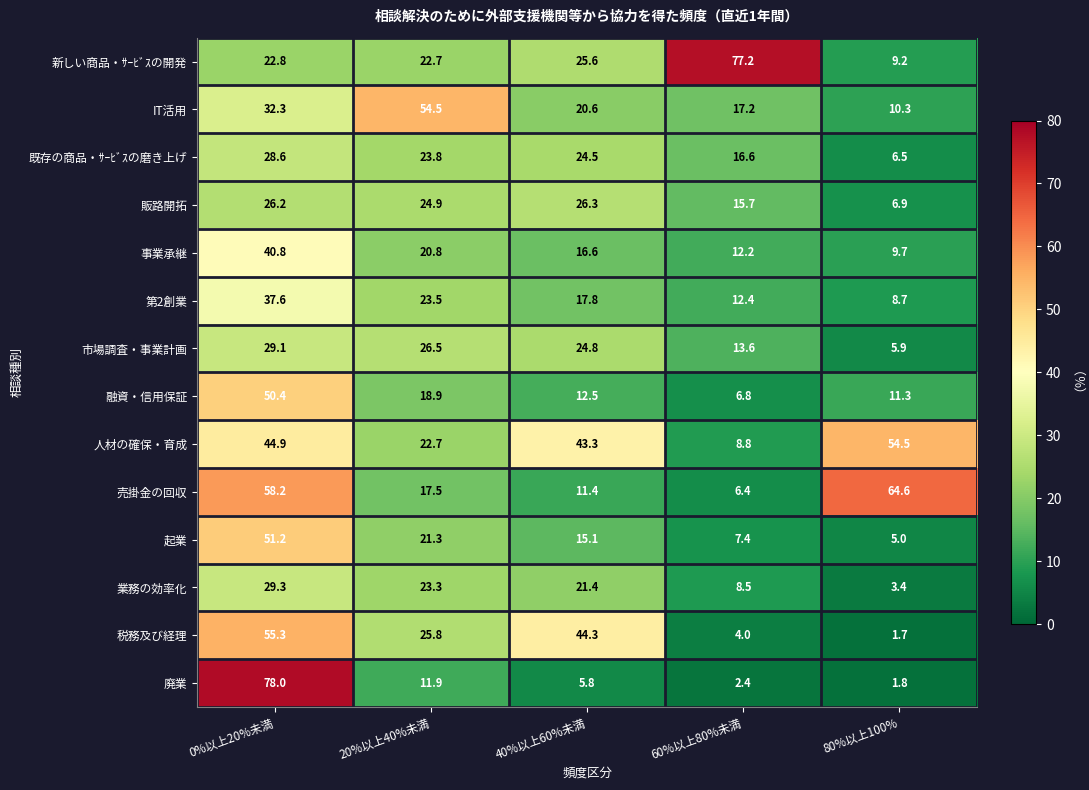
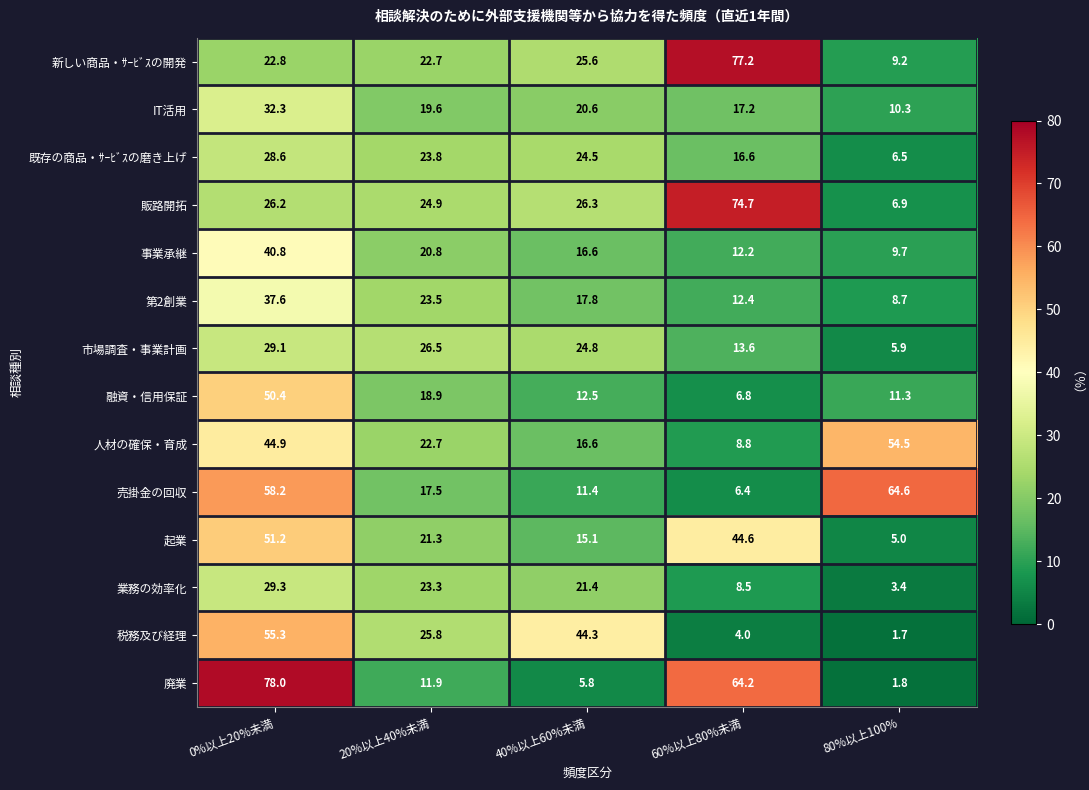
  {
    "新しい商品・ｻｰﾋﾞｽの開発": {
      "0%以上20%未満": 22.8,
      "20%以上40%未満": 22.7,
      "40%以上60%未満": 25.6,
      "60%以上80%未満": 77.2,
      "80%以上100%": 9.2
    },
    "IT活用": {
      "0%以上20%未満": 32.3,
-     "20%以上40%未満": 54.5,
+     "20%以上40%未満": 19.6,
      "40%以上60%未満": 20.6,
      "60%以上80%未満": 17.2,
      "80%以上100%": 10.3
    },
    "既存の商品・ｻｰﾋﾞｽの磨き上げ": {
      "0%以上20%未満": 28.6,
      "20%以上40%未満": 23.8,
      "40%以上60%未満": 24.5,
      "60%以上80%未満": 16.6,
      "80%以上100%": 6.5
    },
    "販路開拓": {
      "0%以上20%未満": 26.2,
      "20%以上40%未満": 24.9,
      "40%以上60%未満": 26.3,
-     "60%以上80%未満": 15.7,
+     "60%以上80%未満": 74.7,
      "80%以上100%": 6.9
    },
    "事業承継": {
      "0%以上20%未満": 40.8,
      "20%以上40%未満": 20.8,
      "40%以上60%未満": 16.6,
      "60%以上80%未満": 12.2,
      "80%以上100%": 9.7
    },
    "第2創業": {
      "0%以上20%未満": 37.6,
      "20%以上40%未満": 23.5,
      "40%以上60%未満": 17.8,
      "60%以上80%未満": 12.4,
      "80%以上100%": 8.7
    },
    "市場調査・事業計画": {
      "0%以上20%未満": 29.1,
      "20%以上40%未満": 26.5,
      "40%以上60%未満": 24.8,
      "60%以上80%未満": 13.6,
      "80%以上100%": 5.9
    },
    "融資・信用保証": {
      "0%以上20%未満": 50.4,
      "20%以上40%未満": 18.9,
      "40%以上60%未満": 12.5,
      "60%以上80%未満": 6.8,
      "80%以上100%": 11.3
    },
    "人材の確保・育成": {
      "0%以上20%未満": 44.9,
      "20%以上40%未満": 22.7,
-     "40%以上60%未満": 43.3,
+     "40%以上60%未満": 16.6,
      "60%以上80%未満": 8.8,
      "80%以上100%": 54.5
    },
    "売掛金の回収": {
      "0%以上20%未満": 58.2,
      "20%以上40%未満": 17.5,
      "40%以上60%未満": 11.4,
      "60%以上80%未満": 6.4,
      "80%以上100%": 64.6
    },
    "起業": {
      "0%以上20%未満": 51.2,
      "20%以上40%未満": 21.3,
      "40%以上60%未満": 15.1,
-     "60%以上80%未満": 7.4,
+     "60%以上80%未満": 44.6,
      "80%以上100%": 5.0
    },
    "業務の効率化": {
      "0%以上20%未満": 29.3,
      "20%以上40%未満": 23.3,
      "40%以上60%未満": 21.4,
      "60%以上80%未満": 8.5,
      "80%以上100%": 3.4
    },
    "税務及び経理": {
      "0%以上20%未満": 55.3,
      "20%以上40%未満": 25.8,
      "40%以上60%未満": 44.3,
      "60%以上80%未満": 4.0,
      "80%以上100%": 1.7
    },
    "廃業": {
      "0%以上20%未満": 78.0,
      "20%以上40%未満": 11.9,
      "40%以上60%未満": 5.8,
-     "60%以上80%未満": 2.4,
+     "60%以上80%未満": 64.2,
      "80%以上100%": 1.8
    }
  }
